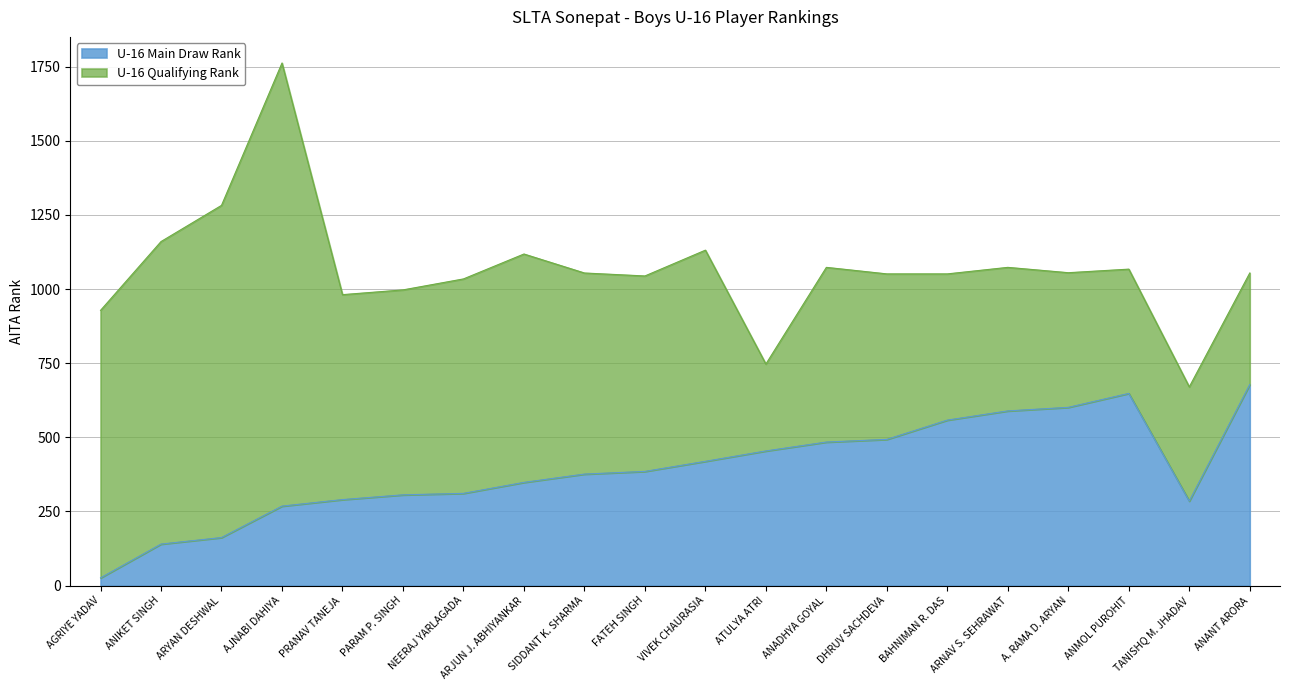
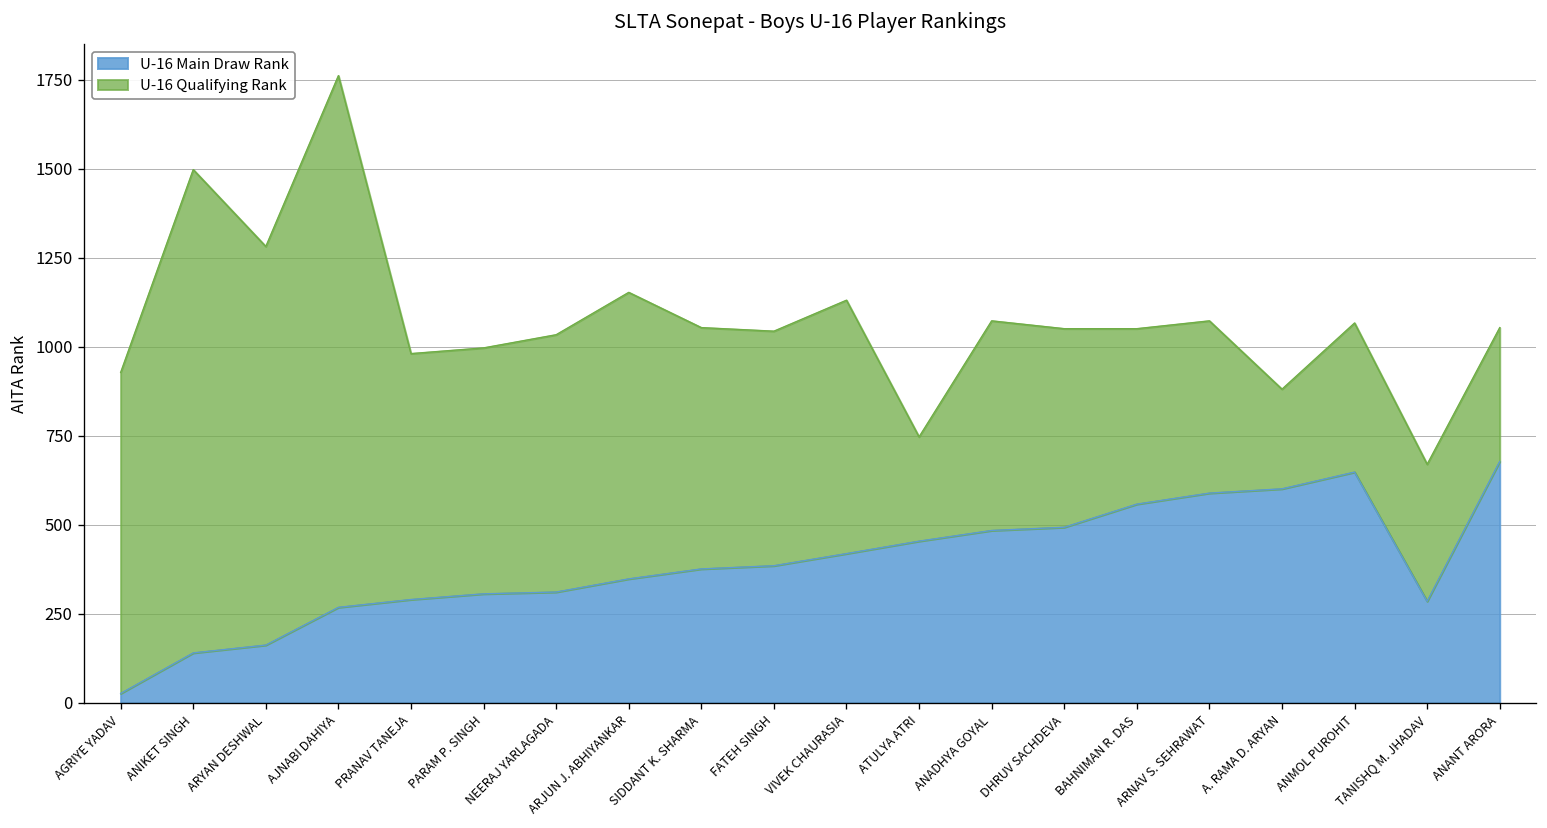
  {
    "U-16 Main Draw Rank": {
      "AGRIYE YADAV": 30,
      "ANIKET SINGH": 140,
      "ARYAN DESHWAL": 160,
      "AJNABI DAHIYA": 270,
      "PRANAV TANEJA": 290,
      "PARAM P. SINGH": 310,
      "NEERAJ YARLAGADA": 310,
      "ARJUN J. ABHIYANKAR": 350,
      "SIDDANT K. SHARMA": 380,
      "FATEH SINGH": 390,
      "VIVEK CHAURASIA": 420,
      "ATULYA ATRI": 450,
      "ANADHYA GOYAL": 480,
      "DHRUV SACHDEVA": 490,
      "BAHNIMAN R. DAS": 560,
      "ARNAV S. SEHRAWAT": 590,
      "A. RAMA D. ARYAN": 600,
      "ANMOL PUROHIT": 650,
      "TANISHQ M. JHADAV": 290,
      "ANANT ARORA": 680
    },
    "U-16 Qualifying Rank": {
      "AGRIYE YADAV": 900,
-     "ANIKET SINGH": 1020,
+     "ANIKET SINGH": 1360,
      "ARYAN DESHWAL": 1120,
      "AJNABI DAHIYA": 1490,
      "PRANAV TANEJA": 690,
      "PARAM P. SINGH": 690,
      "NEERAJ YARLAGADA": 720,
-     "ARJUN J. ABHIYANKAR": 770,
+     "ARJUN J. ABHIYANKAR": 810,
      "SIDDANT K. SHARMA": 680,
      "FATEH SINGH": 660,
      "VIVEK CHAURASIA": 710,
      "ATULYA ATRI": 290,
      "ANADHYA GOYAL": 590,
      "DHRUV SACHDEVA": 560,
      "BAHNIMAN R. DAS": 490,
      "ARNAV S. SEHRAWAT": 480,
-     "A. RAMA D. ARYAN": 450,
+     "A. RAMA D. ARYAN": 280,
      "ANMOL PUROHIT": 420,
      "TANISHQ M. JHADAV": 390,
      "ANANT ARORA": 380
    }
  }
